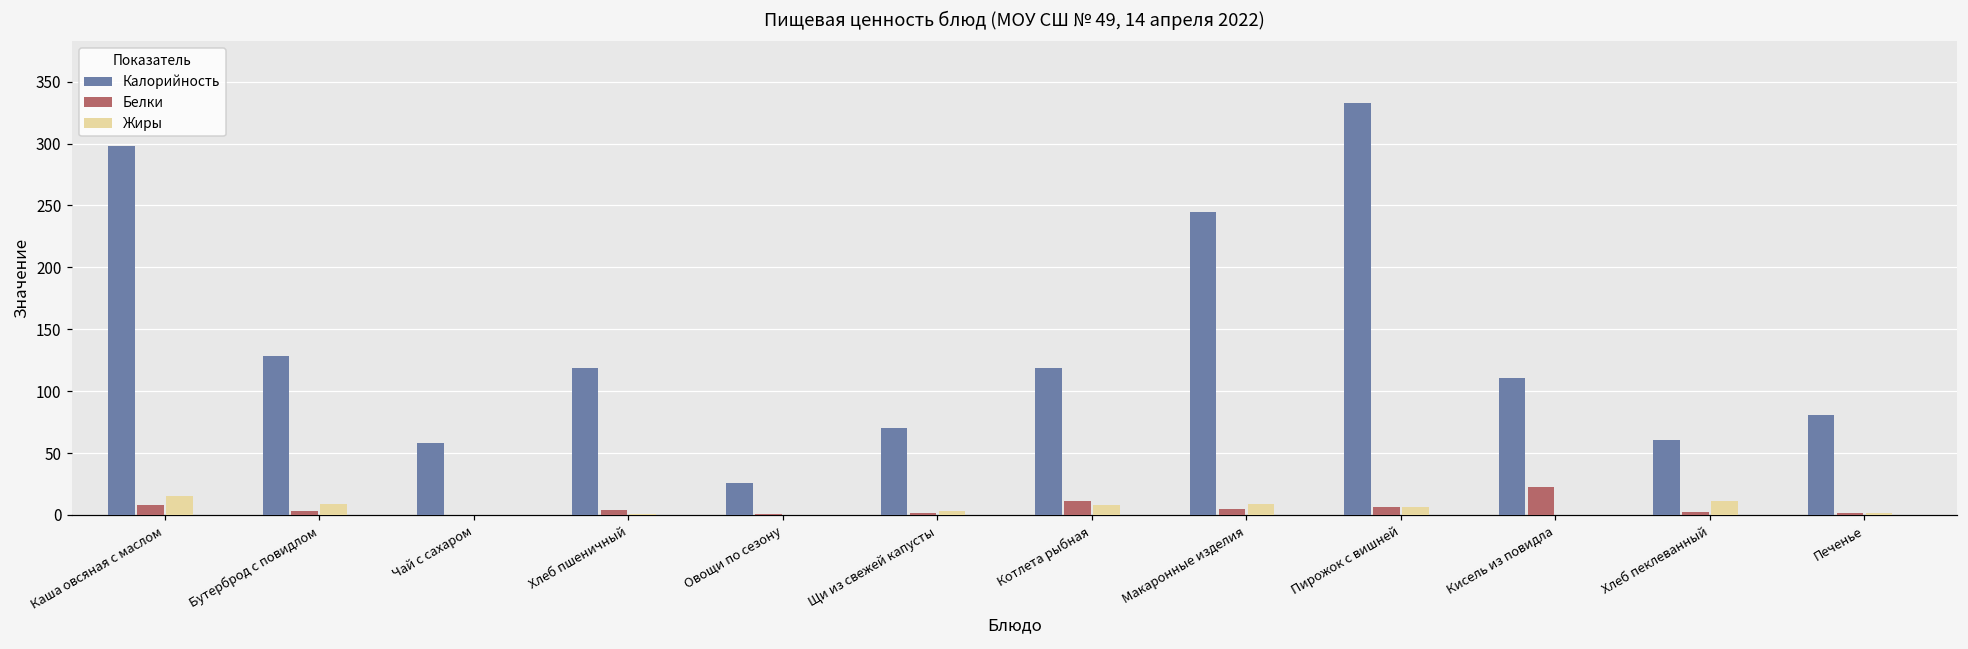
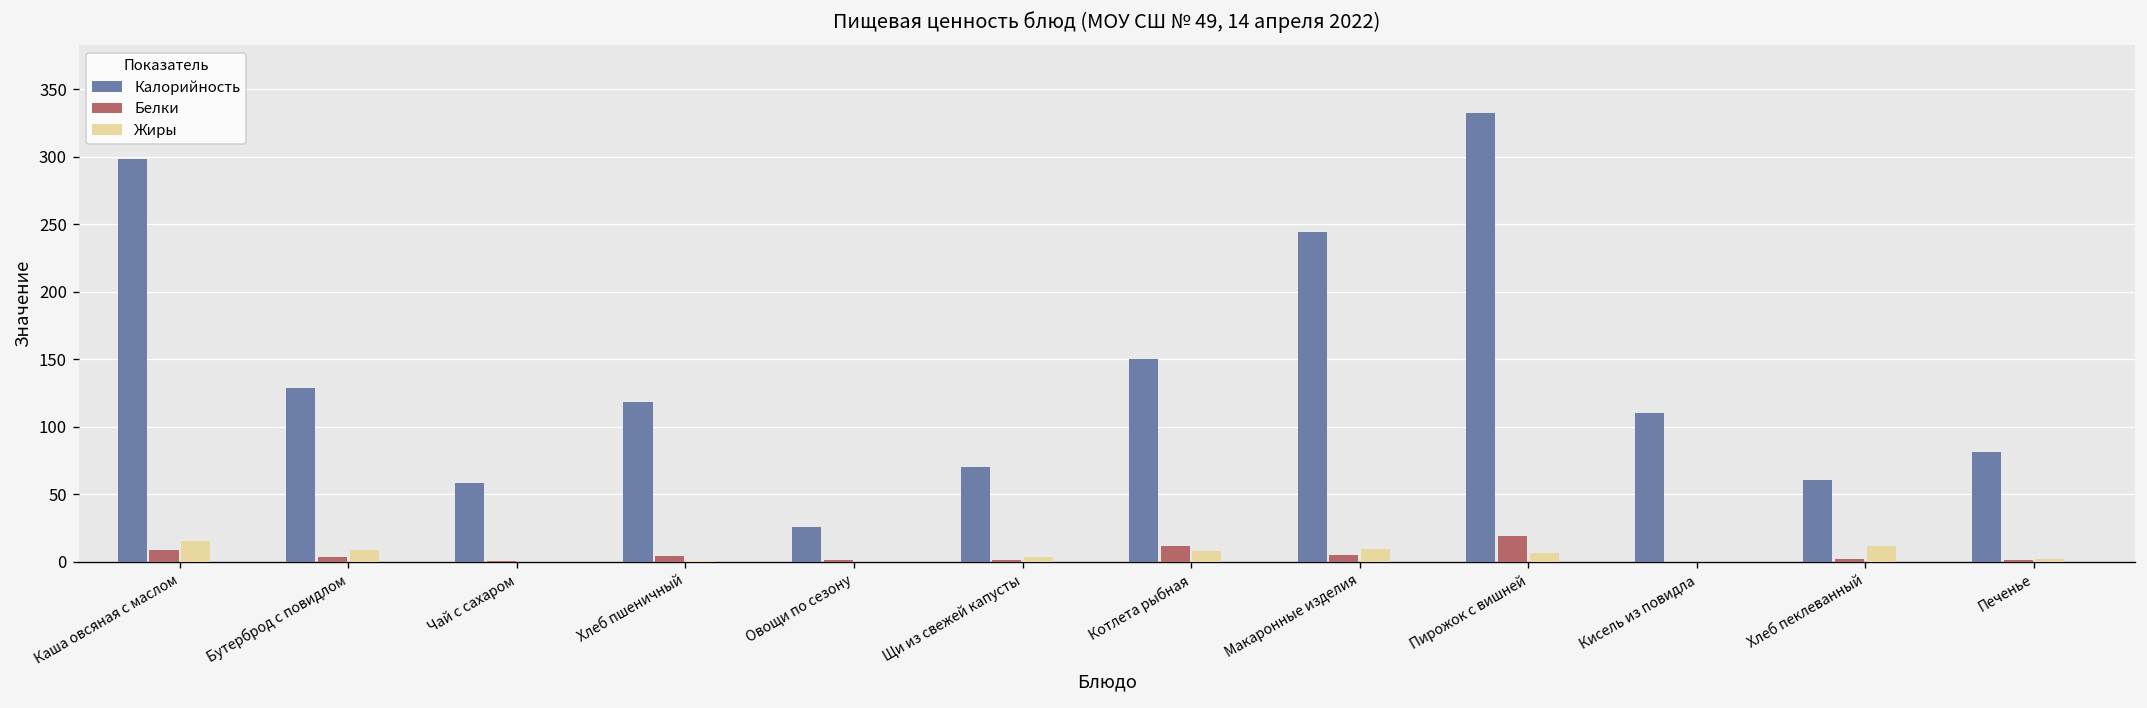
  {
    "Калорийность": {
      "Каша овсяная с маслом": 298,
      "Бутерброд с повидлом": 129,
      "Чай с сахаром": 58,
      "Хлеб пшеничный": 118,
      "Овощи по сезону": 26,
      "Щи из свежей капусты": 70,
-     "Котлета рыбная": 119,
+     "Котлета рыбная": 150,
      "Макаронные изделия": 245,
      "Пирожок с вишней": 333,
      "Кисель из повидла": 110,
      "Хлеб пеклеванный": 61,
      "Печенье": 81
    },
    "Белки": {
      "Каша овсяная с маслом": 8,
      "Бутерброд с повидлом": 3,
      "Хлеб пшеничный": 4,
      "Котлета рыбная": 12,
      "Макаронные изделия": 5,
-     "Пирожок с вишней": 6,
-     "Кисель из повидла": 22,
+     "Пирожок с вишней": 19,
+     "Кисель из повидла": 0,
      "Хлеб пеклеванный": 2
    },
    "Жиры": {
      "Каша овсяная с маслом": 16,
      "Бутерброд с повидлом": 9,
      "Чай с сахаром": 0,
      "Щи из свежей капусты": 3,
      "Котлета рыбная": 8,
      "Макаронные изделия": 9,
      "Пирожок с вишней": 6,
      "Кисель из повидла": 0,
      "Хлеб пеклеванный": 11
    }
  }
